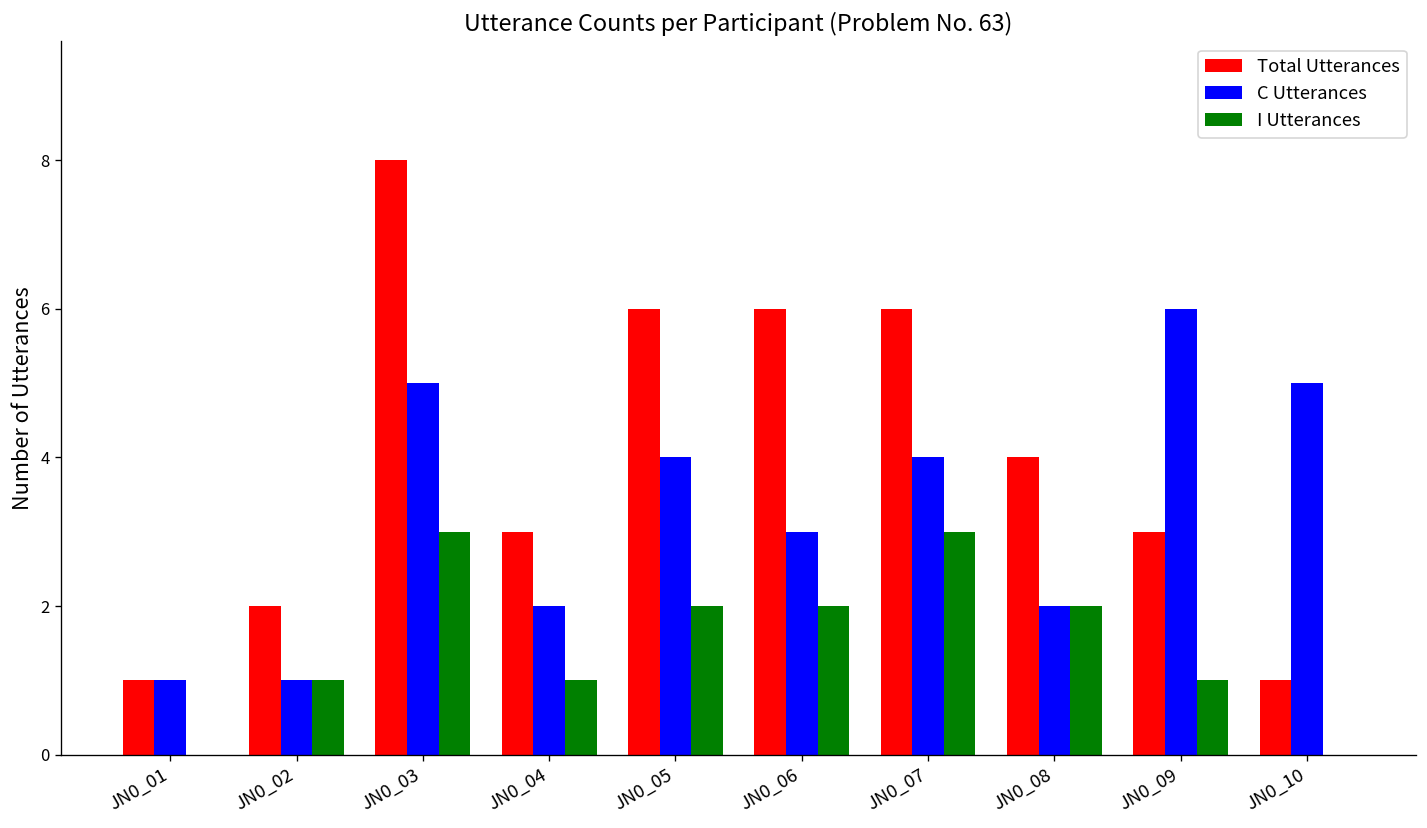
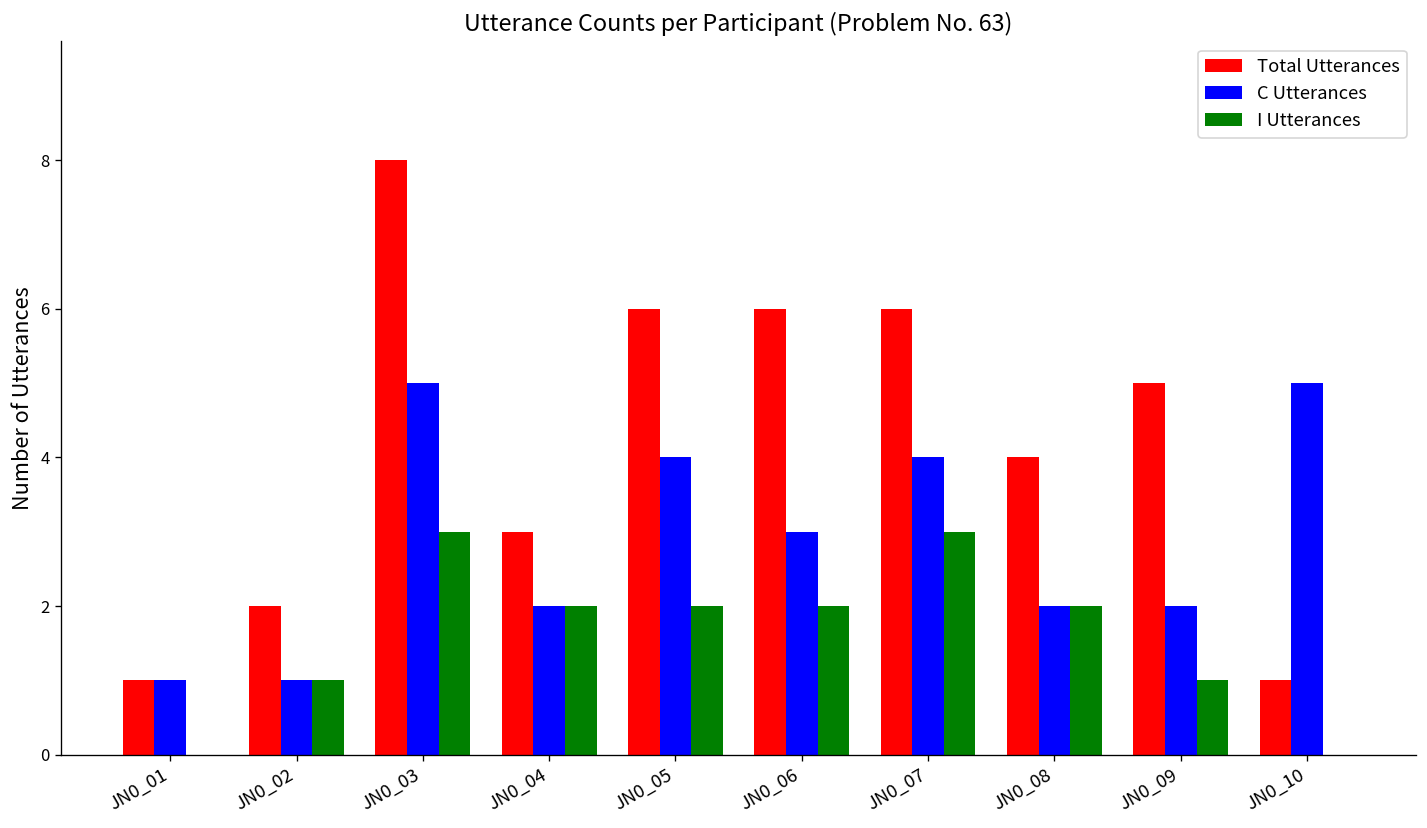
  {
    "Total Utterances": {
      "JN0_01": 1,
      "JN0_02": 2,
      "JN0_03": 8,
      "JN0_04": 3,
      "JN0_05": 6,
      "JN0_06": 6,
      "JN0_07": 6,
      "JN0_08": 4,
-     "JN0_09": 3,
+     "JN0_09": 5,
      "JN0_10": 1
    },
    "C Utterances": {
      "JN0_01": 1,
      "JN0_02": 1,
      "JN0_03": 5,
      "JN0_04": 2,
      "JN0_05": 4,
      "JN0_06": 3,
      "JN0_07": 4,
      "JN0_08": 2,
-     "JN0_09": 6,
+     "JN0_09": 2,
      "JN0_10": 5
    },
    "I Utterances": {
      "JN0_01": 0,
      "JN0_02": 1,
      "JN0_03": 3,
-     "JN0_04": 1,
+     "JN0_04": 2,
      "JN0_05": 2,
      "JN0_06": 2,
      "JN0_07": 3,
      "JN0_08": 2,
      "JN0_09": 1,
      "JN0_10": 0
    }
  }
